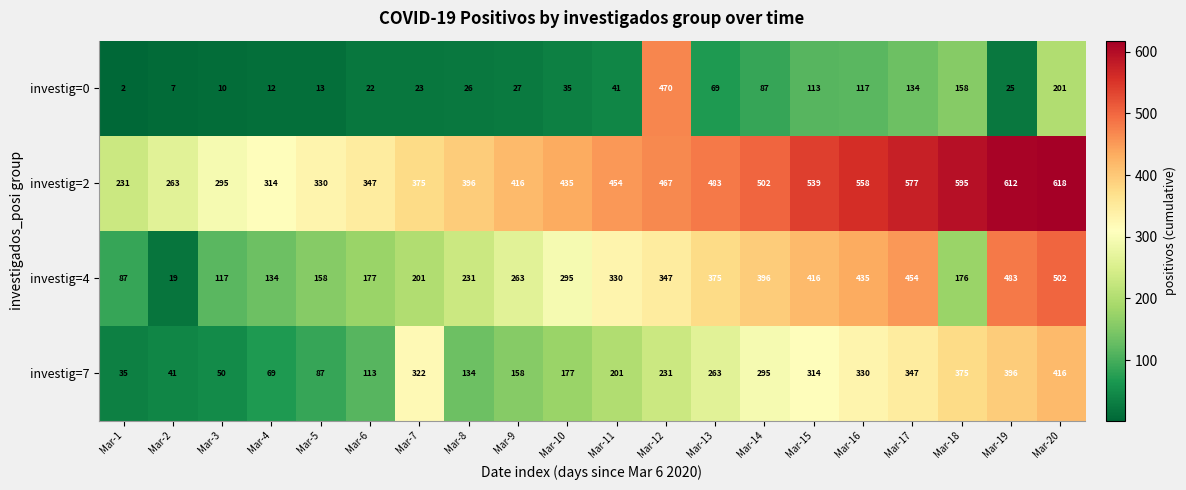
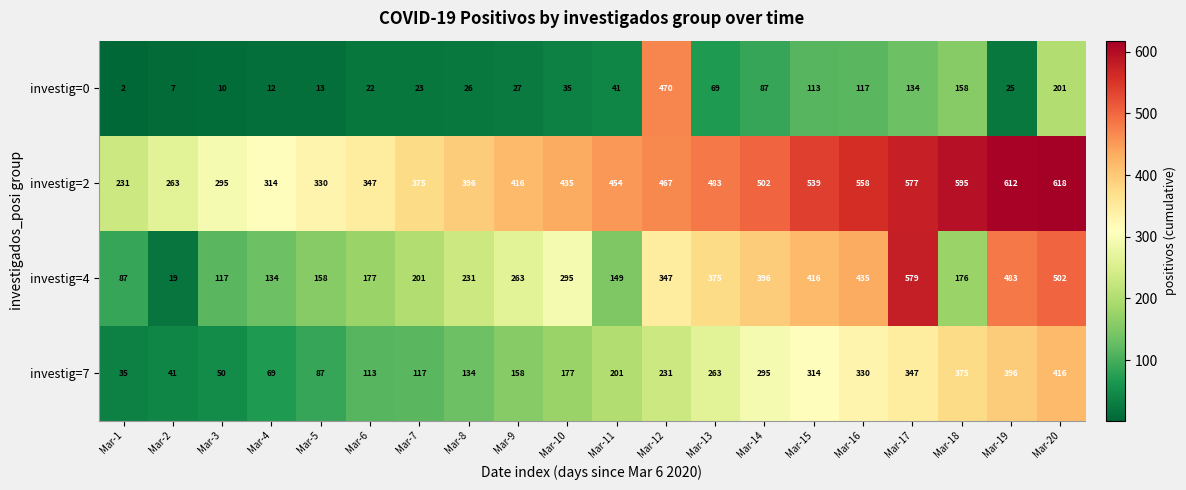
  {
    "investig=0": {
      "Mar-1": 2,
      "Mar-2": 7,
      "Mar-3": 10,
      "Mar-4": 12,
      "Mar-5": 13,
      "Mar-6": 22,
      "Mar-7": 23,
      "Mar-8": 26,
      "Mar-9": 27,
      "Mar-10": 35,
      "Mar-11": 41,
      "Mar-12": 470,
      "Mar-13": 69,
      "Mar-14": 87,
      "Mar-15": 113,
      "Mar-16": 117,
      "Mar-17": 134,
      "Mar-18": 158,
      "Mar-19": 25,
      "Mar-20": 201
    },
    "investig=2": {
      "Mar-1": 231,
      "Mar-2": 263,
      "Mar-3": 295,
      "Mar-4": 314,
      "Mar-5": 330,
      "Mar-6": 347,
      "Mar-7": 375,
      "Mar-8": 396,
      "Mar-9": 416,
      "Mar-10": 435,
      "Mar-11": 454,
      "Mar-12": 467,
      "Mar-13": 483,
      "Mar-14": 502,
      "Mar-15": 539,
      "Mar-16": 558,
      "Mar-17": 577,
      "Mar-18": 595,
      "Mar-19": 612,
      "Mar-20": 618
    },
    "investig=4": {
      "Mar-1": 87,
      "Mar-2": 19,
      "Mar-3": 117,
      "Mar-4": 134,
      "Mar-5": 158,
      "Mar-6": 177,
      "Mar-7": 201,
      "Mar-8": 231,
      "Mar-9": 263,
      "Mar-10": 295,
-     "Mar-11": 330,
+     "Mar-11": 149,
      "Mar-12": 347,
      "Mar-13": 375,
      "Mar-14": 396,
      "Mar-15": 416,
      "Mar-16": 435,
-     "Mar-17": 454,
+     "Mar-17": 579,
      "Mar-18": 176,
      "Mar-19": 483,
      "Mar-20": 502
    },
    "investig=7": {
      "Mar-1": 35,
      "Mar-2": 41,
      "Mar-3": 50,
      "Mar-4": 69,
      "Mar-5": 87,
      "Mar-6": 113,
-     "Mar-7": 322,
+     "Mar-7": 117,
      "Mar-8": 134,
      "Mar-9": 158,
      "Mar-10": 177,
      "Mar-11": 201,
      "Mar-12": 231,
      "Mar-13": 263,
      "Mar-14": 295,
      "Mar-15": 314,
      "Mar-16": 330,
      "Mar-17": 347,
      "Mar-18": 375,
      "Mar-19": 396,
      "Mar-20": 416
    }
  }
